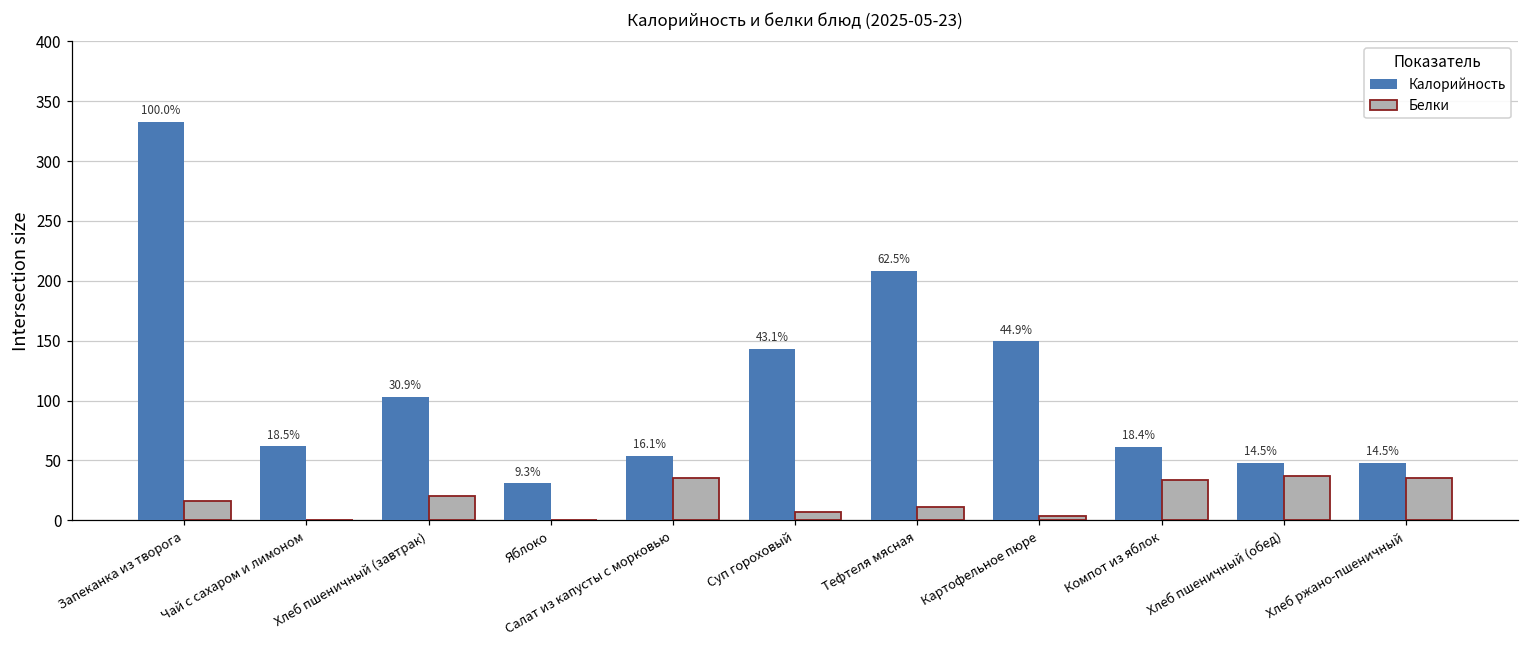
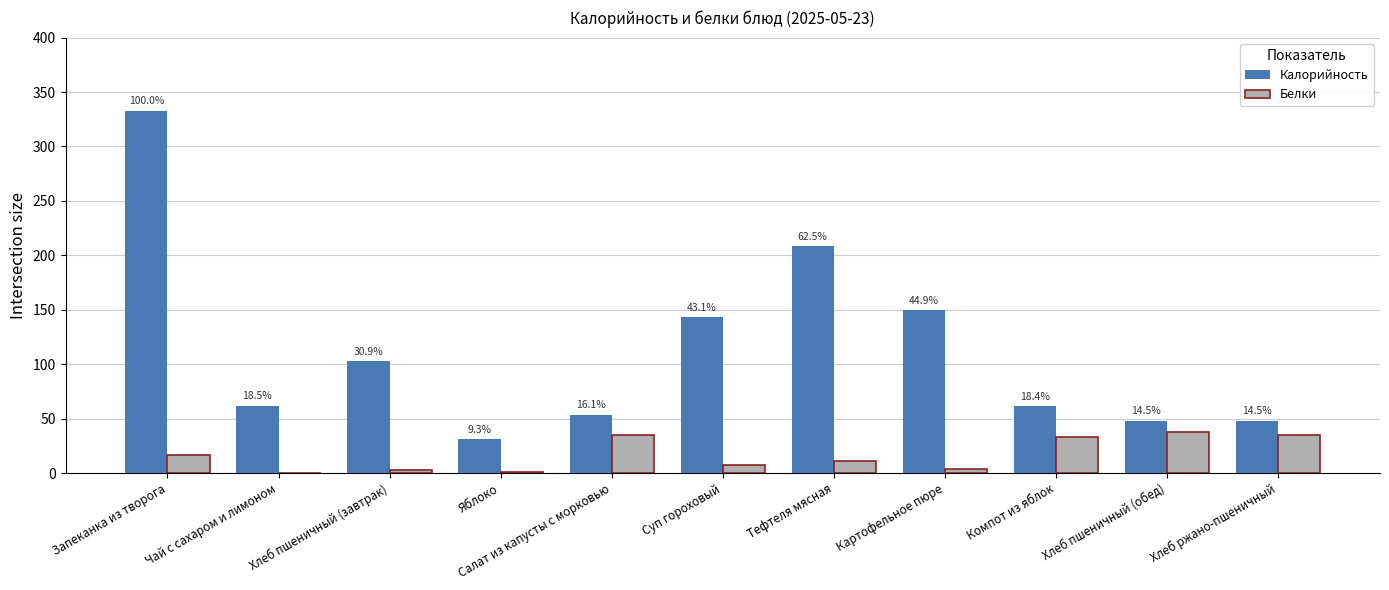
  {
    "Белки": {
      "Запеканка из творога": 16,
-     "Хлеб пшеничный (завтрак)": 21,
+     "Хлеб пшеничный (завтрак)": 3,
      "Салат из капусты с морковью": 35,
      "Суп гороховый": 7,
      "Тефтеля мясная": 11,
      "Картофельное пюре": 3,
      "Компот из яблок": 33,
      "Хлеб пшеничный (обед)": 37,
      "Хлеб ржано-пшеничный": 35
    }
  }
